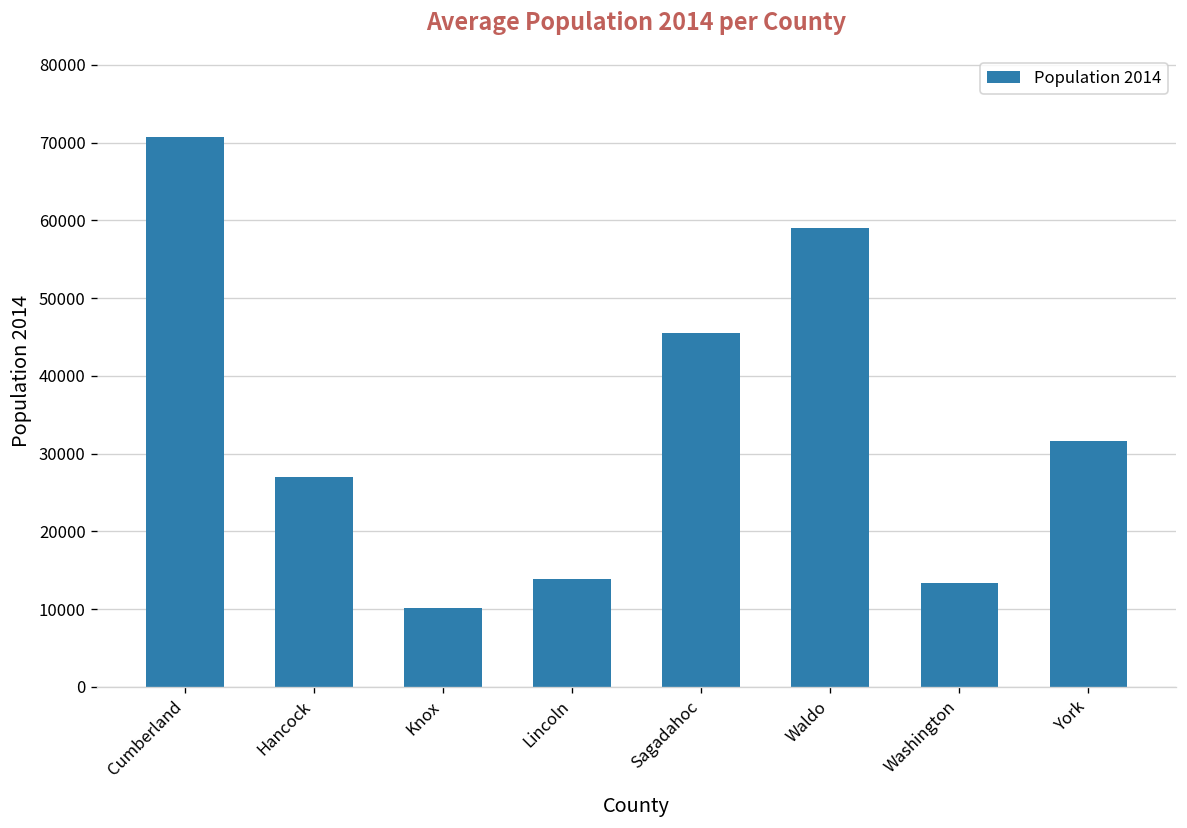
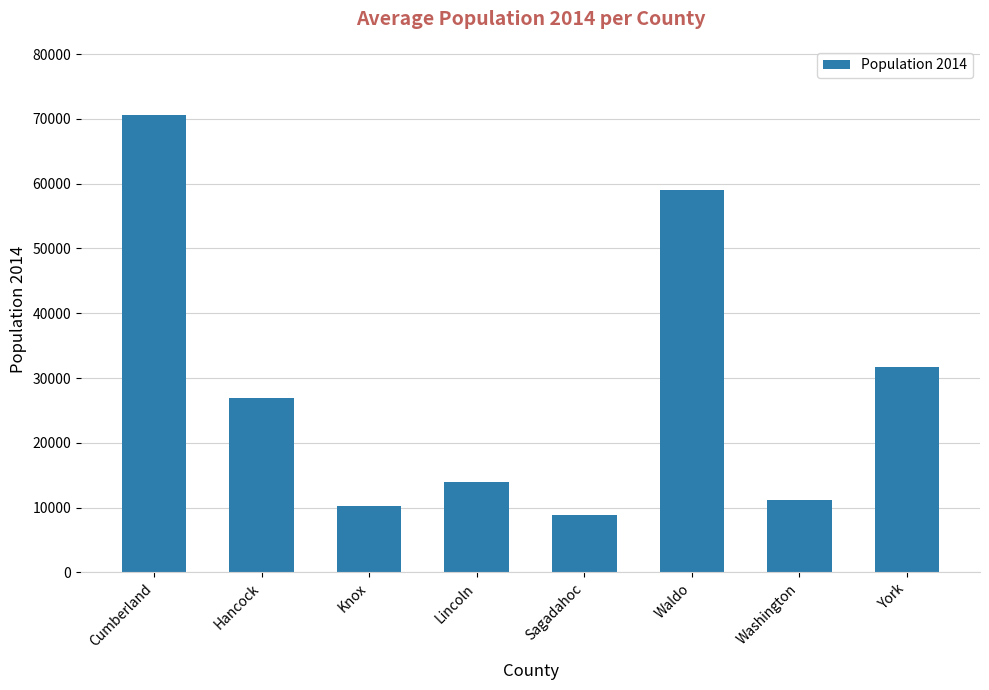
  {
    "Cumberland": 71000,
    "Hancock": 27000,
    "Knox": 10000,
    "Lincoln": 14000,
-   "Sagadahoc": 46000,
+   "Sagadahoc": 9000,
    "Waldo": 59000,
-   "Washington": 13000,
+   "Washington": 11000,
    "York": 32000
  }
